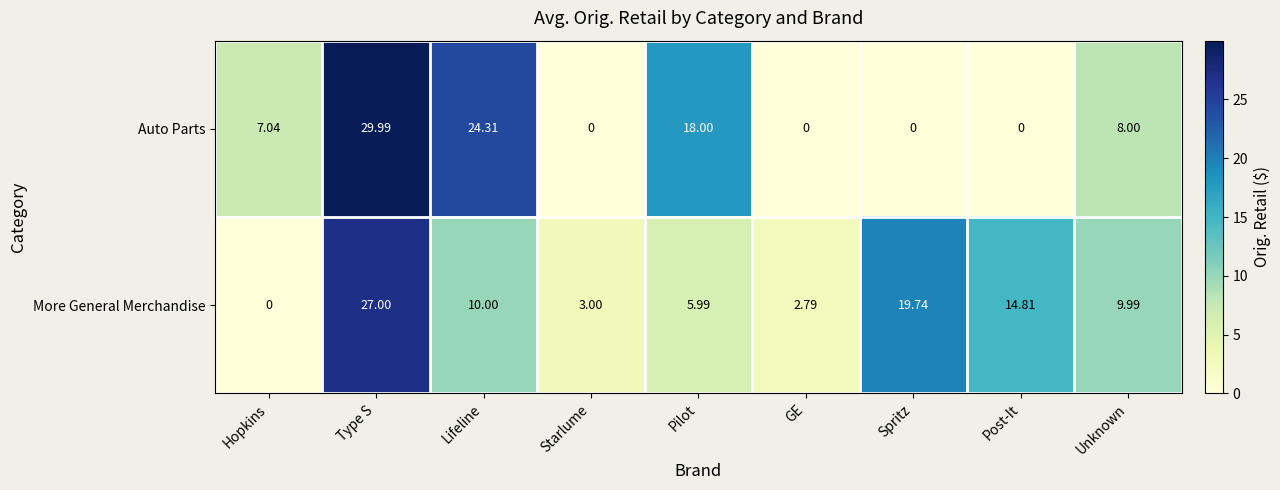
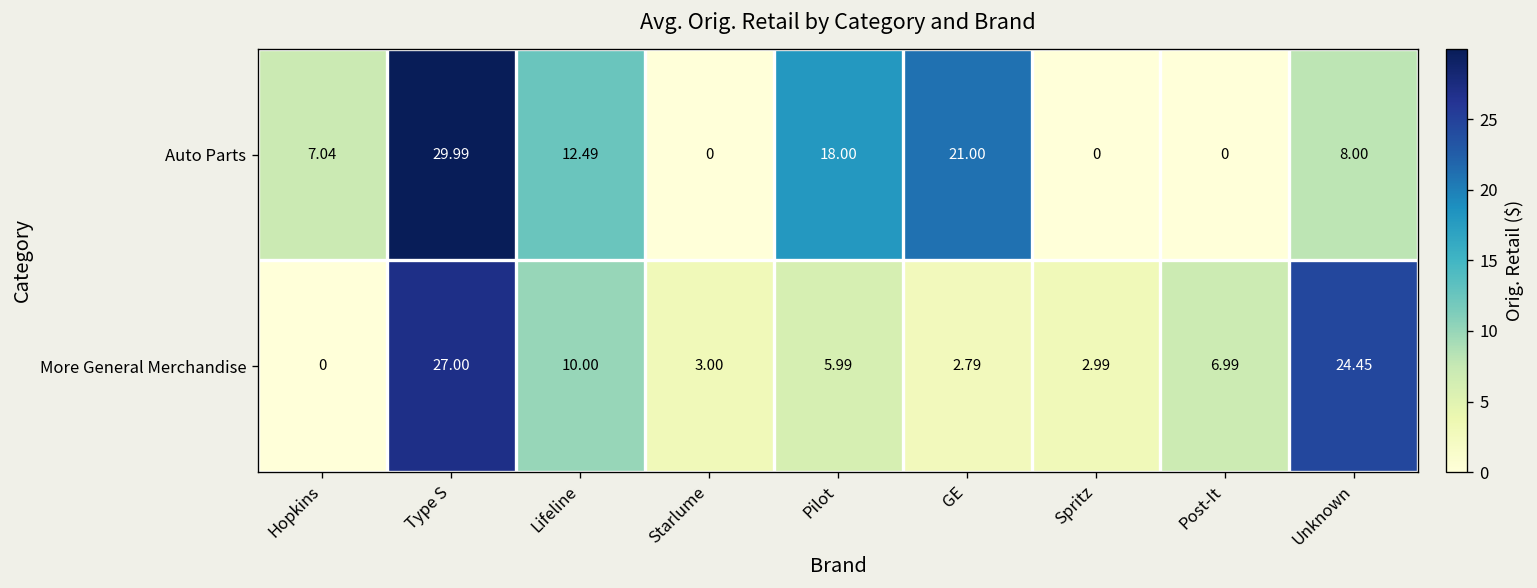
  {
    "Auto Parts": {
      "Hopkins": 7.04,
      "Type S": 29.99,
-     "Lifeline": 24.31,
+     "Lifeline": 12.49,
      "Starlume": 0,
      "Pilot": 18.00,
-     "GE": 0,
+     "GE": 21.00,
      "Spritz": 0,
      "Post-It": 0,
      "Unknown": 8.00
    },
    "More General Merchandise": {
      "Hopkins": 0,
      "Type S": 27.00,
      "Lifeline": 10.00,
      "Starlume": 3.00,
      "Pilot": 5.99,
      "GE": 2.79,
-     "Spritz": 19.74,
-     "Post-It": 14.81,
-     "Unknown": 9.99
+     "Spritz": 2.99,
+     "Post-It": 6.99,
+     "Unknown": 24.45
    }
  }
